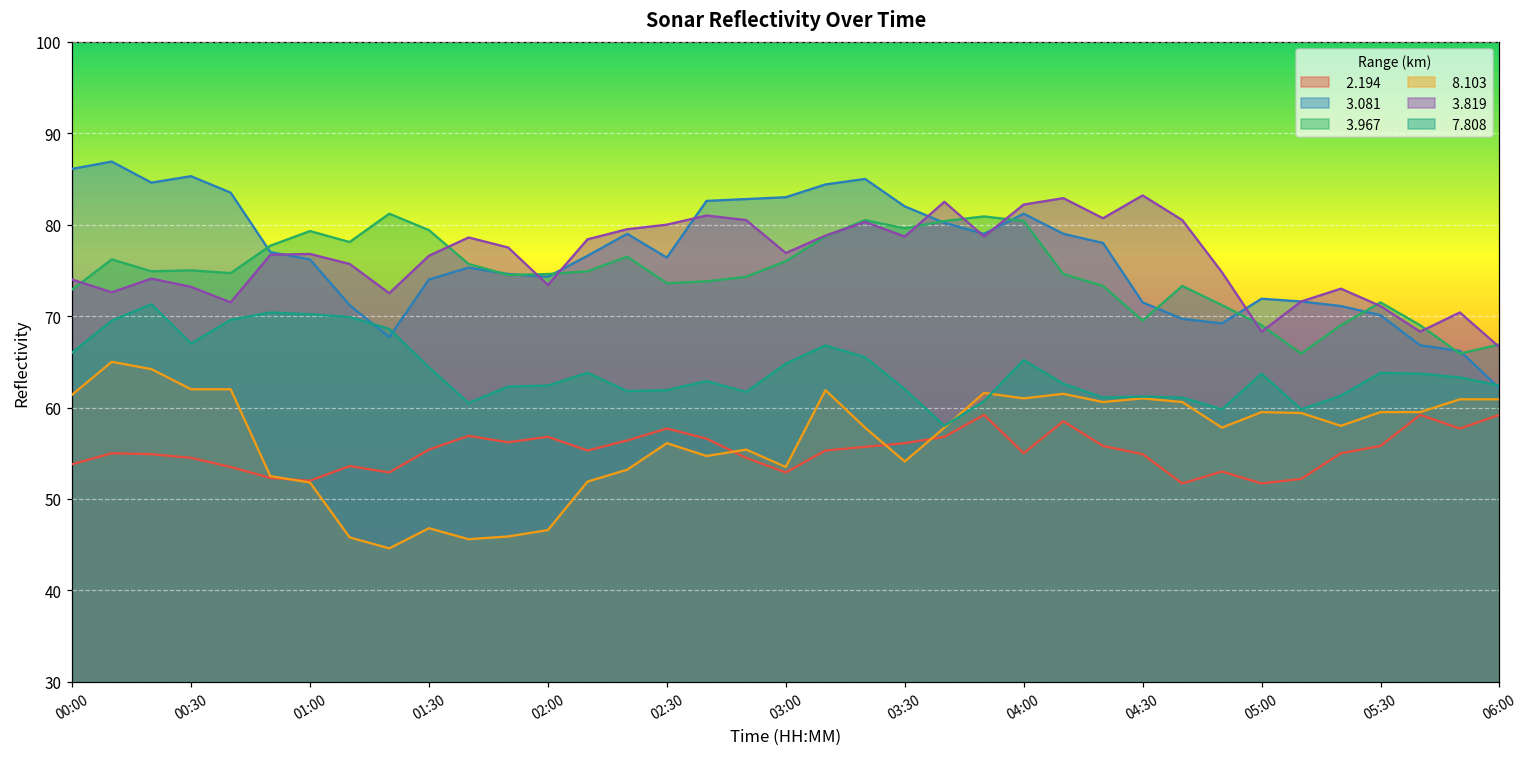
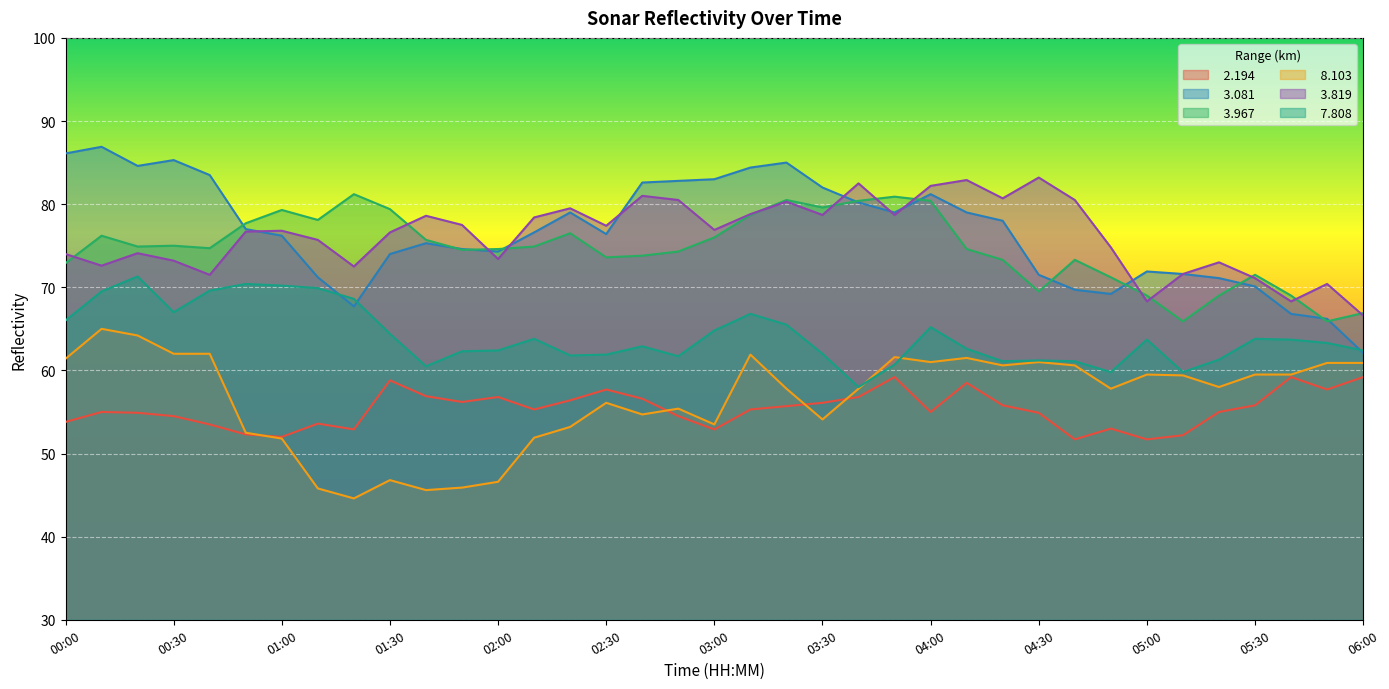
  {
    "2.194": {
      "00:00": 54,
      "00:30": 55,
-     "01:30": 55,
+     "01:30": 59,
      "02:00": 57,
      "02:30": 58,
      "03:00": 53,
      "03:30": 56,
      "04:00": 55,
      "04:30": 55,
      "05:00": 52,
      "05:30": 56,
      "06:00": 59
    },
    "8.103": {
      "00:00": 61,
      "00:30": 62,
      "01:30": 47,
      "02:00": 47,
      "02:30": 56,
      "03:00": 54,
      "03:30": 54,
      "04:00": 61,
      "05:00": 60,
      "05:30": 60,
      "06:00": 61
    },
    "3.819": {
      "00:00": 74,
      "00:30": 73,
      "01:00": 77,
      "01:30": 77,
      "02:00": 73,
-     "02:30": 80,
+     "02:30": 77,
      "03:00": 77,
      "03:30": 79,
      "04:00": 82,
      "04:30": 83,
      "05:00": 68,
      "05:30": 71
    }
  }
